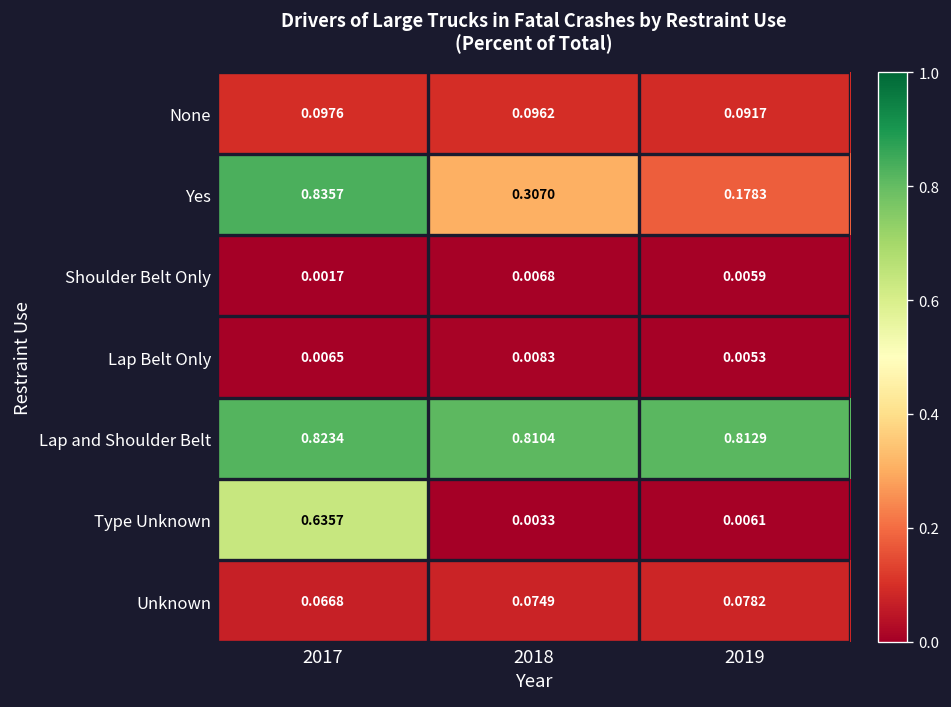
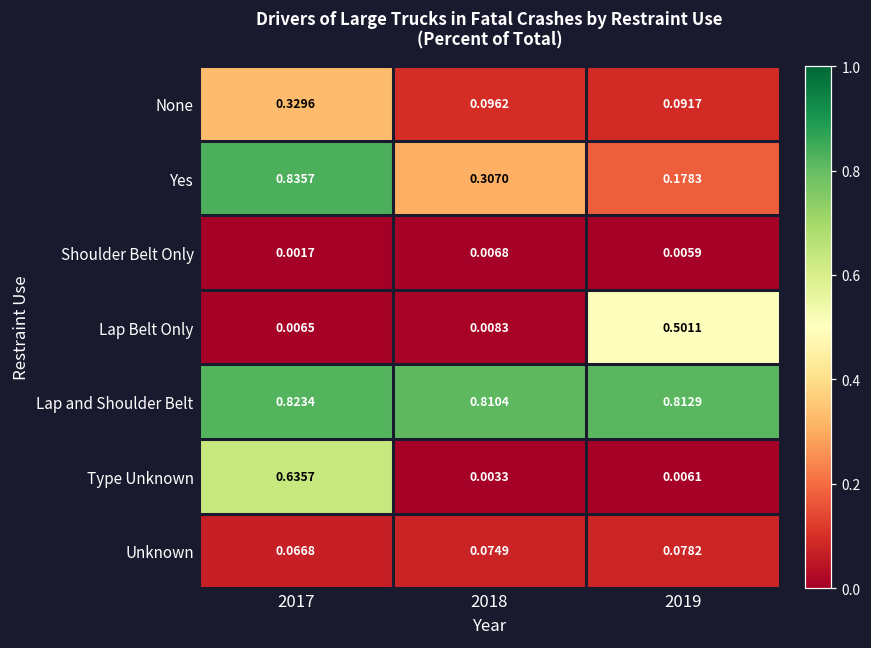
  {
    "None": {
-     "2017": 0.0976,
+     "2017": 0.3296,
      "2018": 0.0962,
      "2019": 0.0917
    },
    "Yes": {
      "2017": 0.8357,
      "2018": 0.3070,
      "2019": 0.1783
    },
    "Shoulder Belt Only": {
      "2017": 0.0017,
      "2018": 0.0068,
      "2019": 0.0059
    },
    "Lap Belt Only": {
      "2017": 0.0065,
      "2018": 0.0083,
-     "2019": 0.0053
+     "2019": 0.5011
    },
    "Lap and Shoulder Belt": {
      "2017": 0.8234,
      "2018": 0.8104,
      "2019": 0.8129
    },
    "Type Unknown": {
      "2017": 0.6357,
      "2018": 0.0033,
      "2019": 0.0061
    },
    "Unknown": {
      "2017": 0.0668,
      "2018": 0.0749,
      "2019": 0.0782
    }
  }
